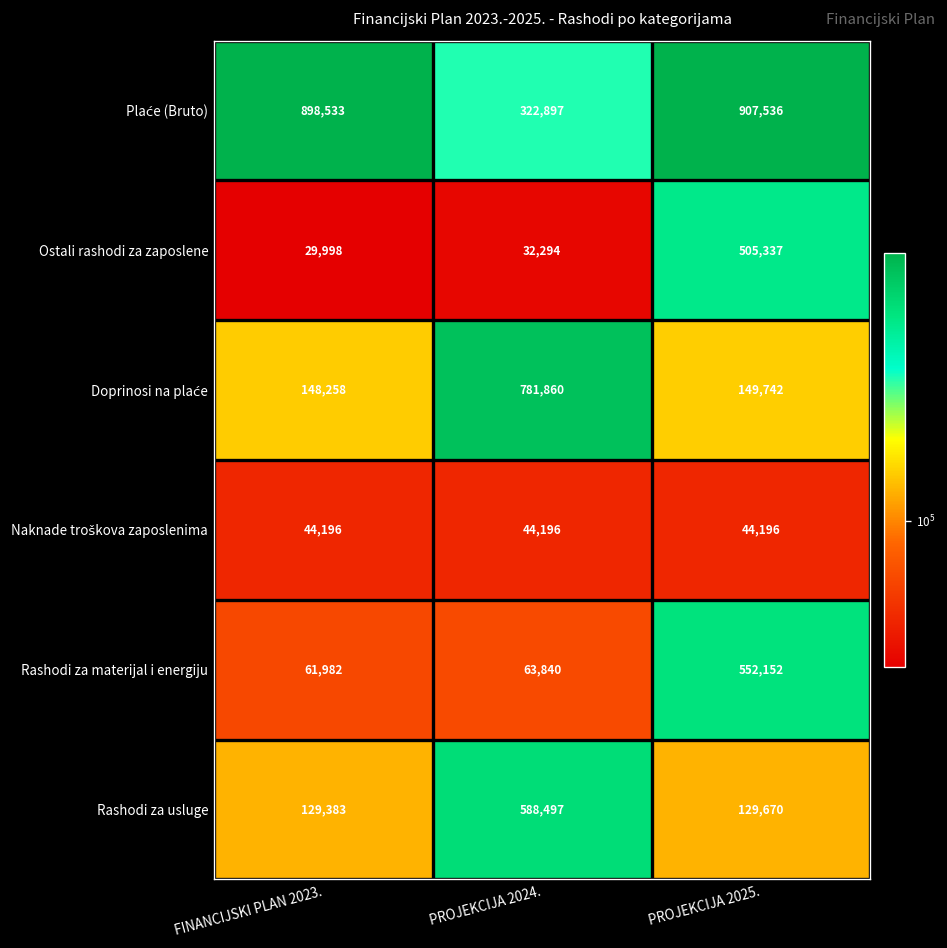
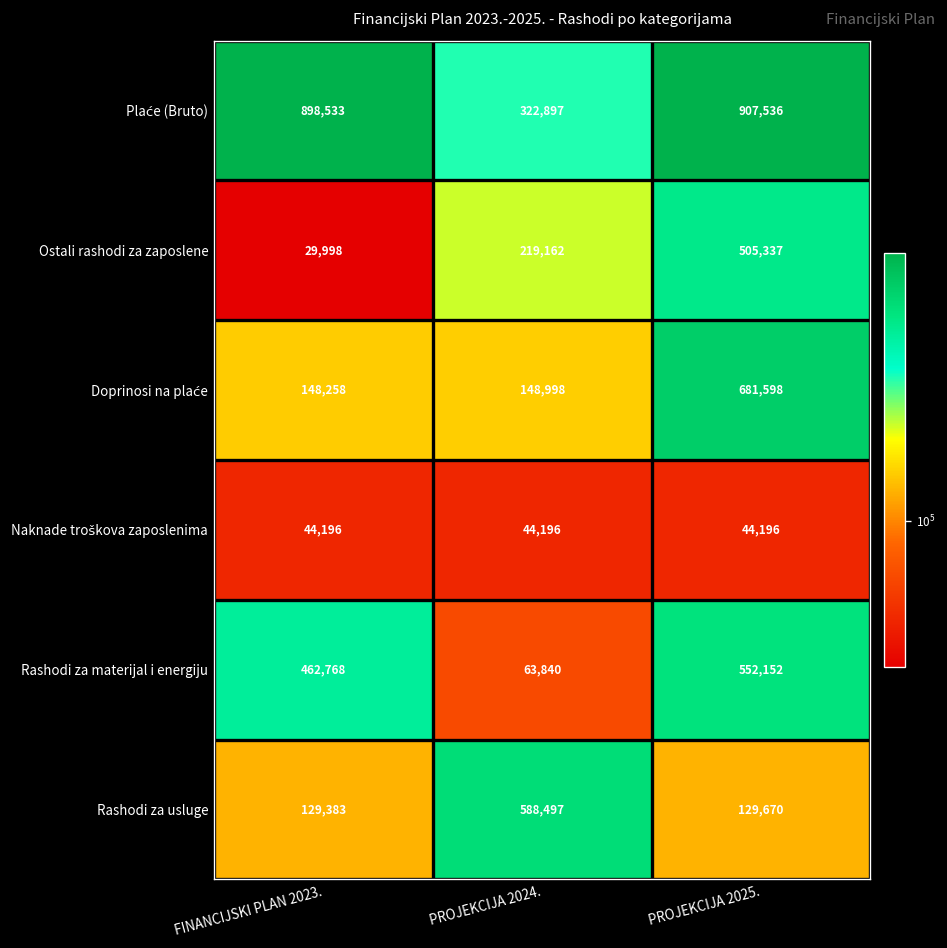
  {
    "Plaće (Bruto)": {
      "FINANCIJSKI PLAN 2023.": "898,533",
      "PROJEKCIJA 2024.": "322,897",
      "PROJEKCIJA 2025.": "907,536"
    },
    "Ostali rashodi za zaposlene": {
      "FINANCIJSKI PLAN 2023.": "29,998",
-     "PROJEKCIJA 2024.": "32,294",
+     "PROJEKCIJA 2024.": "219,162",
      "PROJEKCIJA 2025.": "505,337"
    },
    "Doprinosi na plaće": {
      "FINANCIJSKI PLAN 2023.": "148,258",
-     "PROJEKCIJA 2024.": "781,860",
-     "PROJEKCIJA 2025.": "149,742"
+     "PROJEKCIJA 2024.": "148,998",
+     "PROJEKCIJA 2025.": "681,598"
    },
    "Naknade troškova zaposlenima": {
      "FINANCIJSKI PLAN 2023.": "44,196",
      "PROJEKCIJA 2024.": "44,196",
      "PROJEKCIJA 2025.": "44,196"
    },
    "Rashodi za materijal i energiju": {
-     "FINANCIJSKI PLAN 2023.": "61,982",
+     "FINANCIJSKI PLAN 2023.": "462,768",
      "PROJEKCIJA 2024.": "63,840",
      "PROJEKCIJA 2025.": "552,152"
    },
    "Rashodi za usluge": {
      "FINANCIJSKI PLAN 2023.": "129,383",
      "PROJEKCIJA 2024.": "588,497",
      "PROJEKCIJA 2025.": "129,670"
    }
  }
